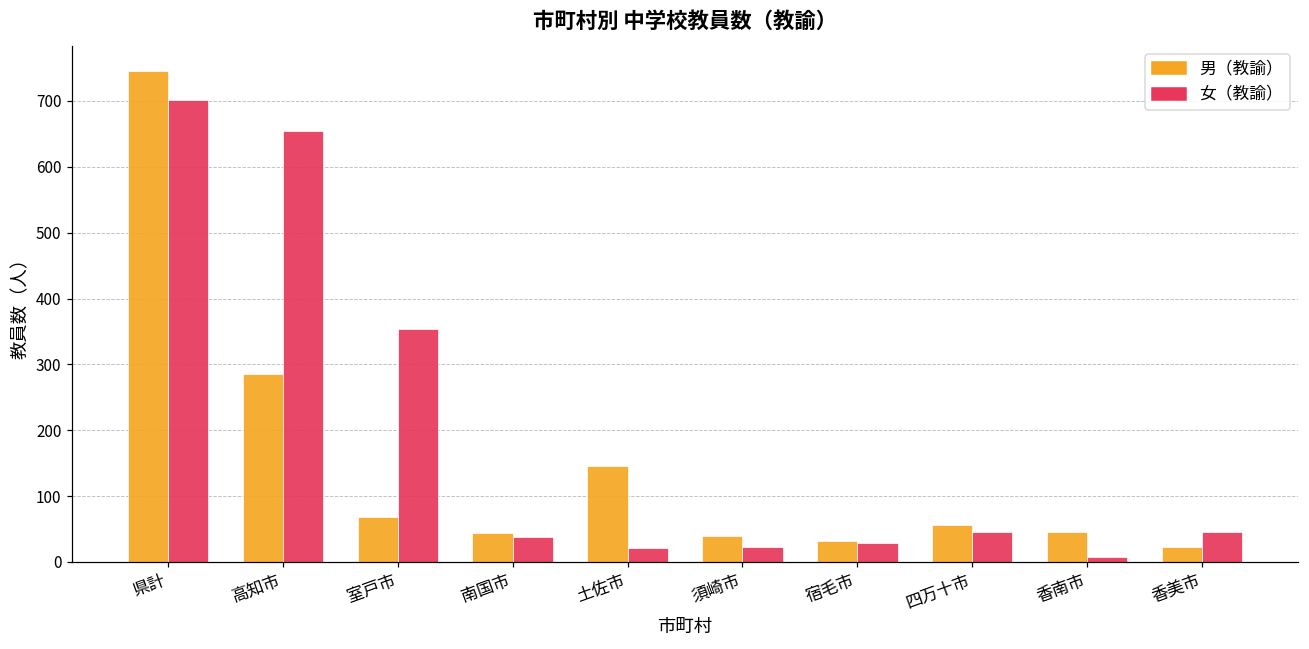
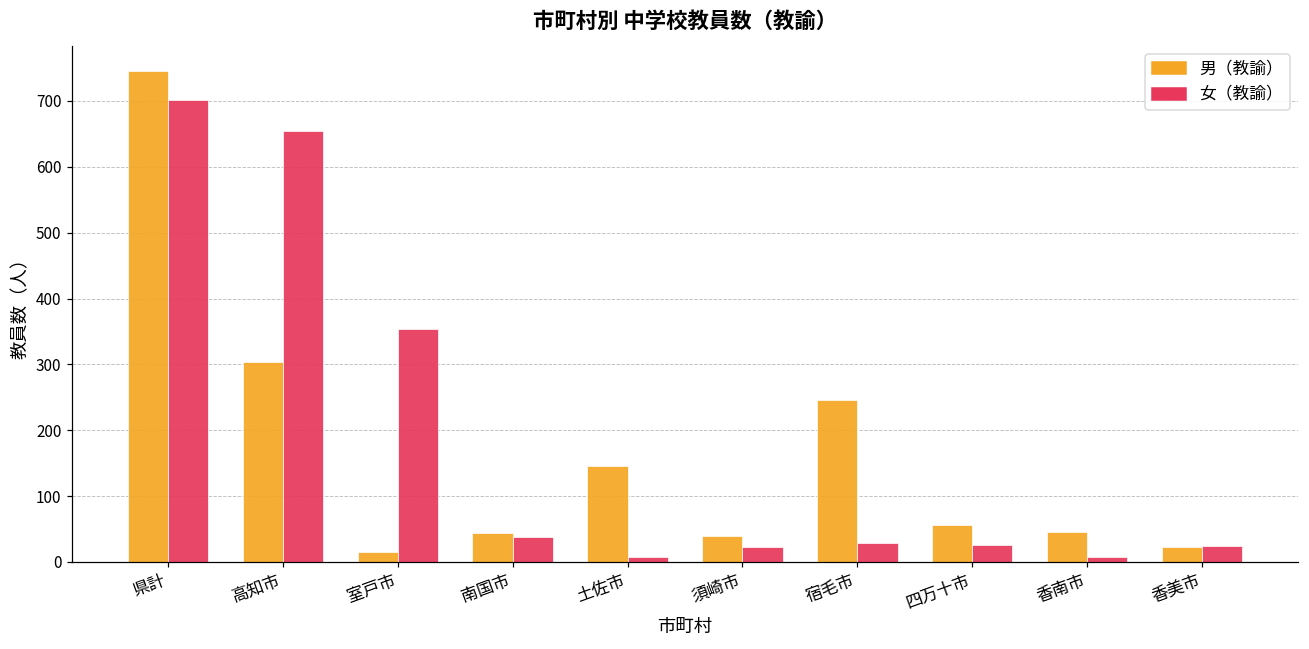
  {
    "男（教諭）": {
      "県計": 750,
-     "高知市": 290,
-     "室戸市": 70,
+     "高知市": 300,
+     "室戸市": 20,
      "南国市": 40,
      "土佐市": 150,
      "須崎市": 40,
-     "宿毛市": 30,
+     "宿毛市": 250,
      "四万十市": 60,
      "香南市": 50,
      "香美市": 20
    },
    "女（教諭）": {
      "県計": 700,
      "高知市": 650,
      "室戸市": 350,
      "南国市": 40,
-     "土佐市": 20,
+     "土佐市": 10,
      "須崎市": 20,
      "宿毛市": 30,
-     "四万十市": 50,
+     "四万十市": 30,
      "香南市": 10,
-     "香美市": 50
+     "香美市": 30
    }
  }
